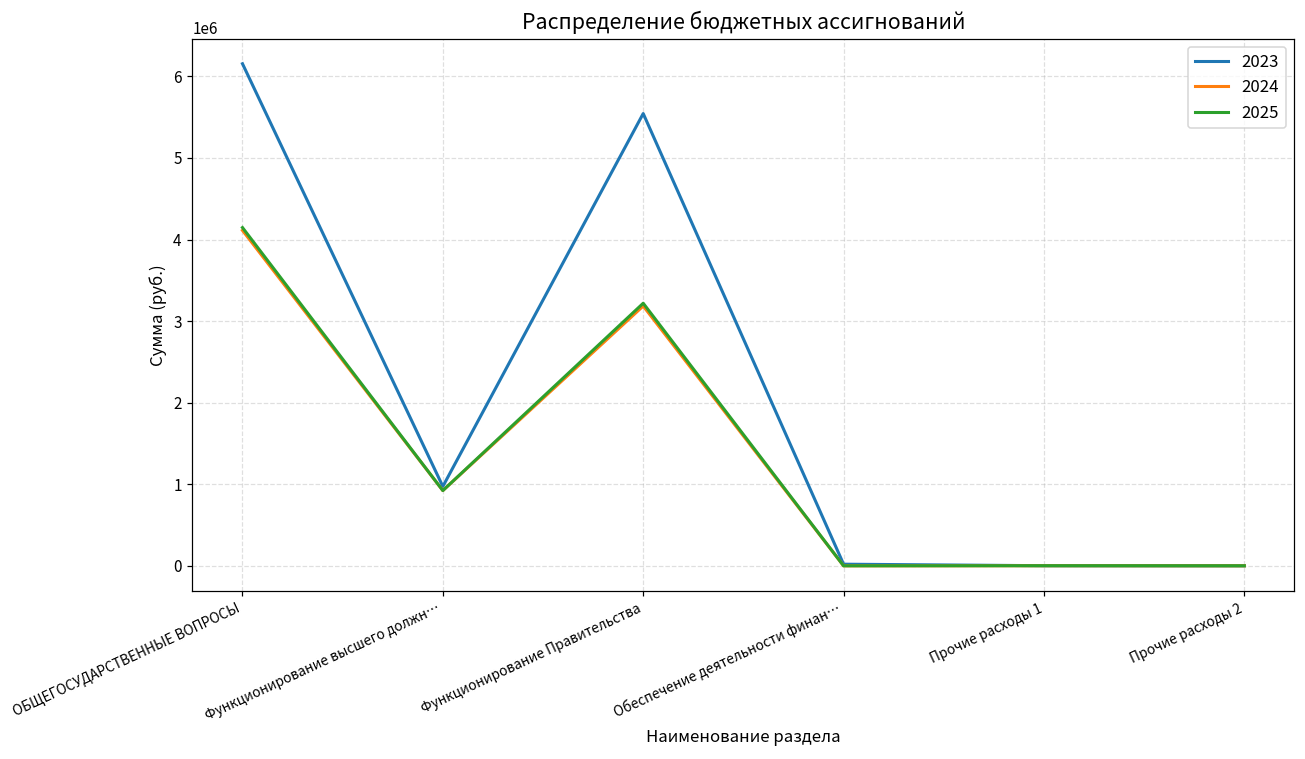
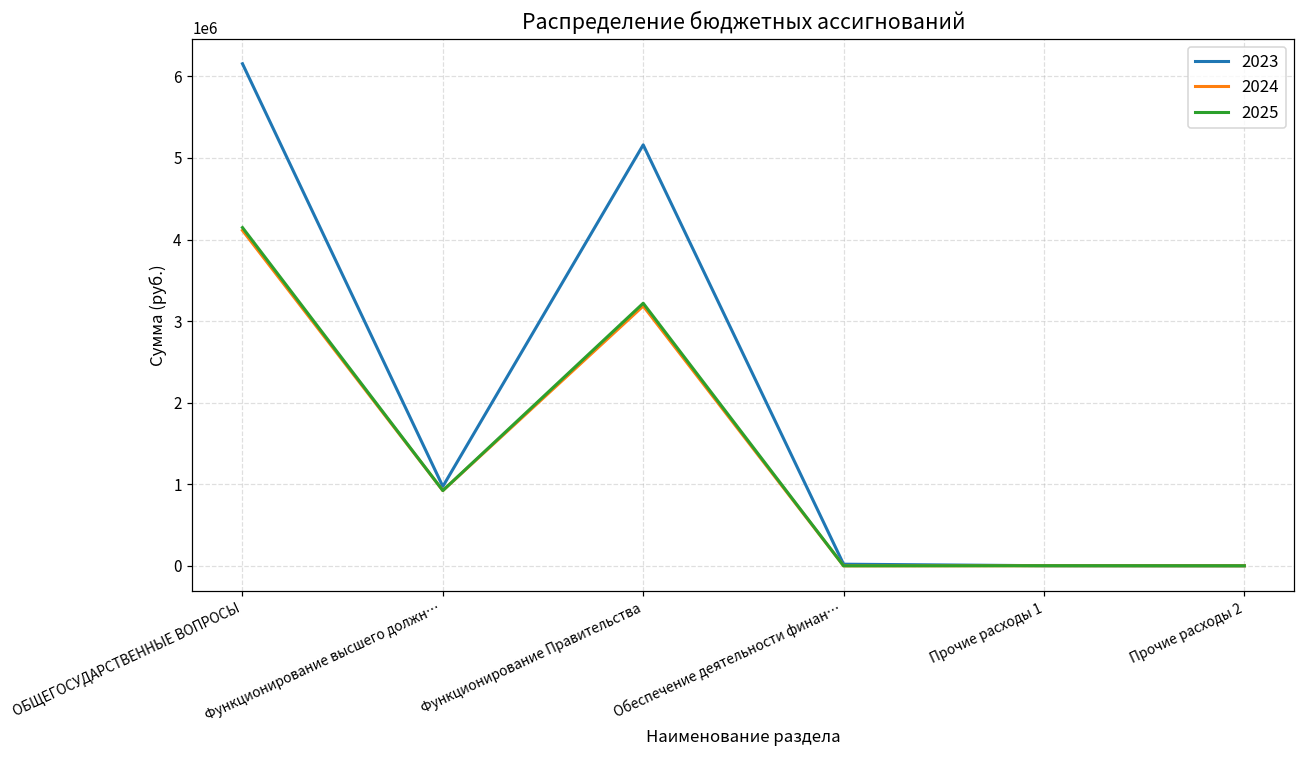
  {
    "2023": {
      "ОБЩЕГОСУДАРСТВЕННЫЕ ВОПРОСЫ": 6200000,
      "Функционирование высшего должн…": 1000000,
-     "Функционирование Правительства": 5500000
+     "Функционирование Правительства": 5200000
    }
  }
